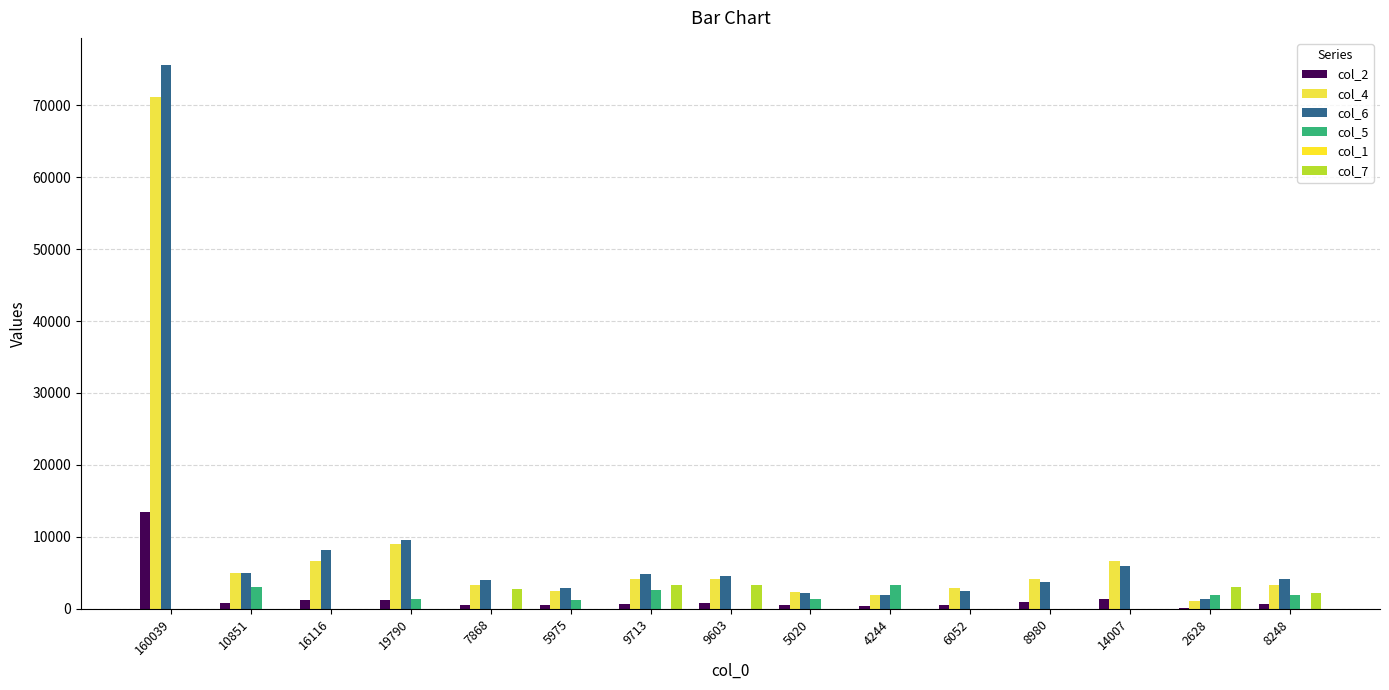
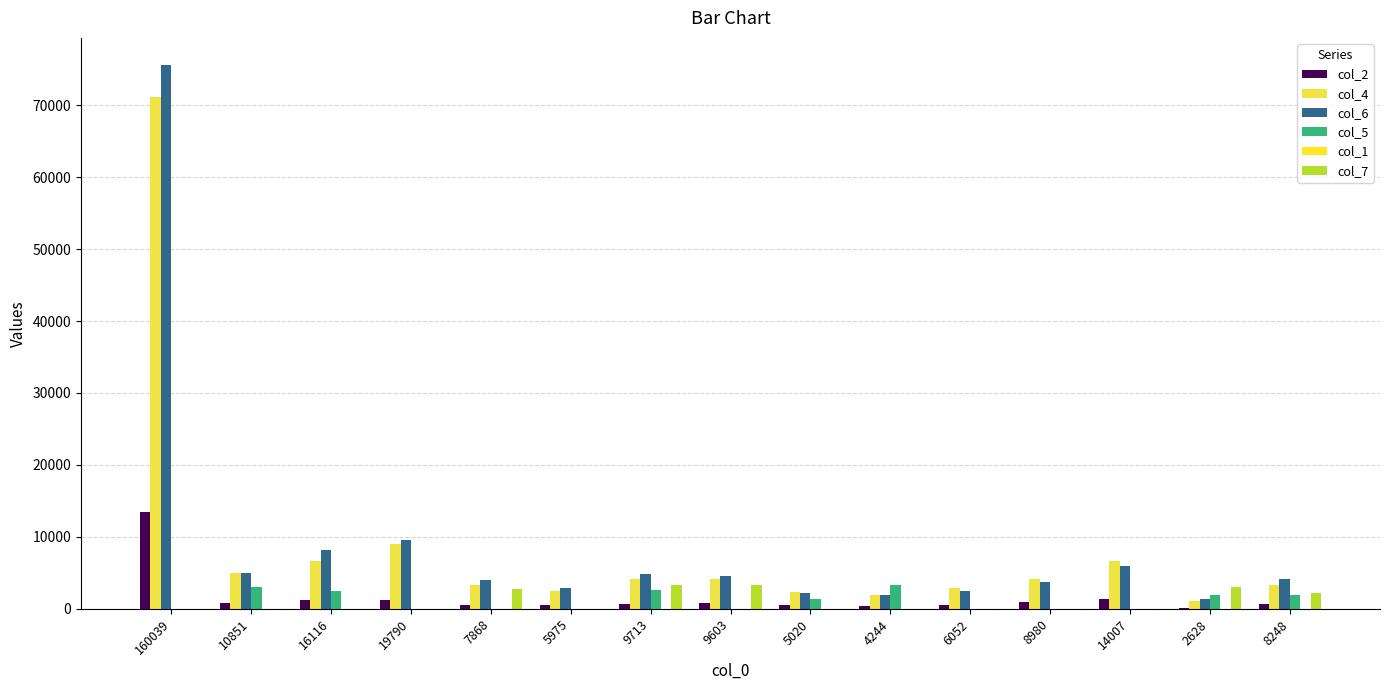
  {
    "col_2": {
      "160039": 13000,
      "10851": 1000,
      "16116": 1000,
      "19790": 1000,
      "7868": 1000,
      "5975": 0,
      "9713": 1000,
      "9603": 1000,
      "5020": 1000,
      "4244": 0,
      "6052": 1000,
      "8980": 1000,
      "14007": 1000,
      "8248": 1000
    },
    "col_6": {
      "160039": 76000,
      "10851": 5000,
      "16116": 8000,
      "19790": 10000,
      "7868": 4000,
      "5975": 3000,
      "9713": 5000,
      "9603": 5000,
      "5020": 2000,
      "4244": 2000,
      "6052": 3000,
      "8980": 4000,
      "14007": 6000,
      "2628": 1000,
      "8248": 4000
    },
    "col_5": {
      "10851": 3000,
-     "16116": 0,
-     "19790": 1000,
-     "5975": 1000,
+     "16116": 3000,
+     "19790": 0,
+     "5975": 0,
      "9713": 3000,
      "5020": 1000,
      "4244": 3000,
      "2628": 2000,
      "8248": 2000
    },
    "col_7": {
      "7868": 3000,
      "9713": 3000,
      "9603": 3000,
      "2628": 3000,
      "8248": 2000
    }
  }
